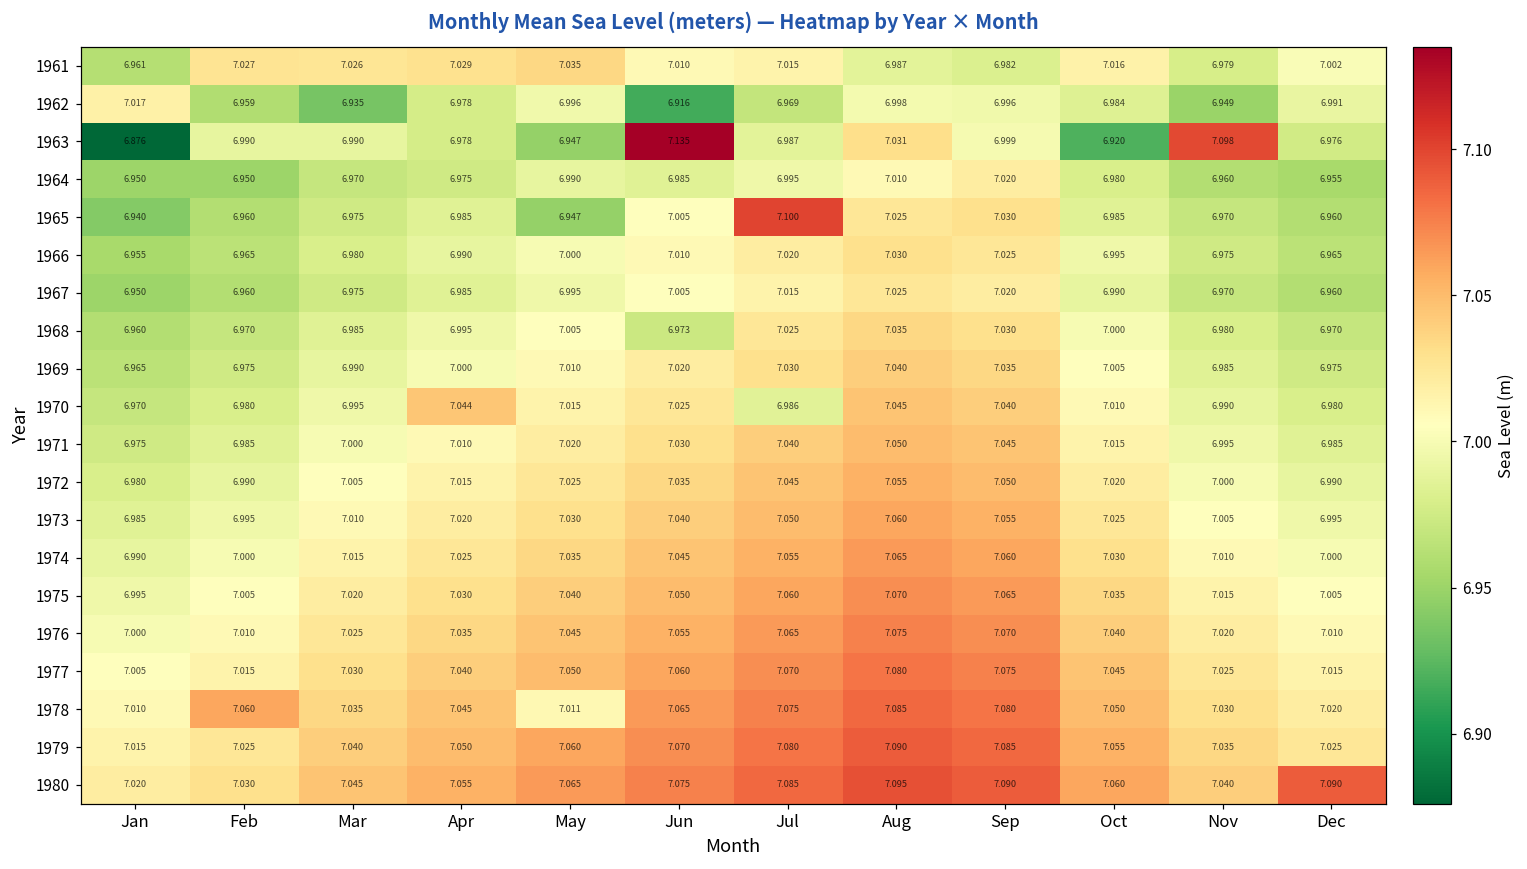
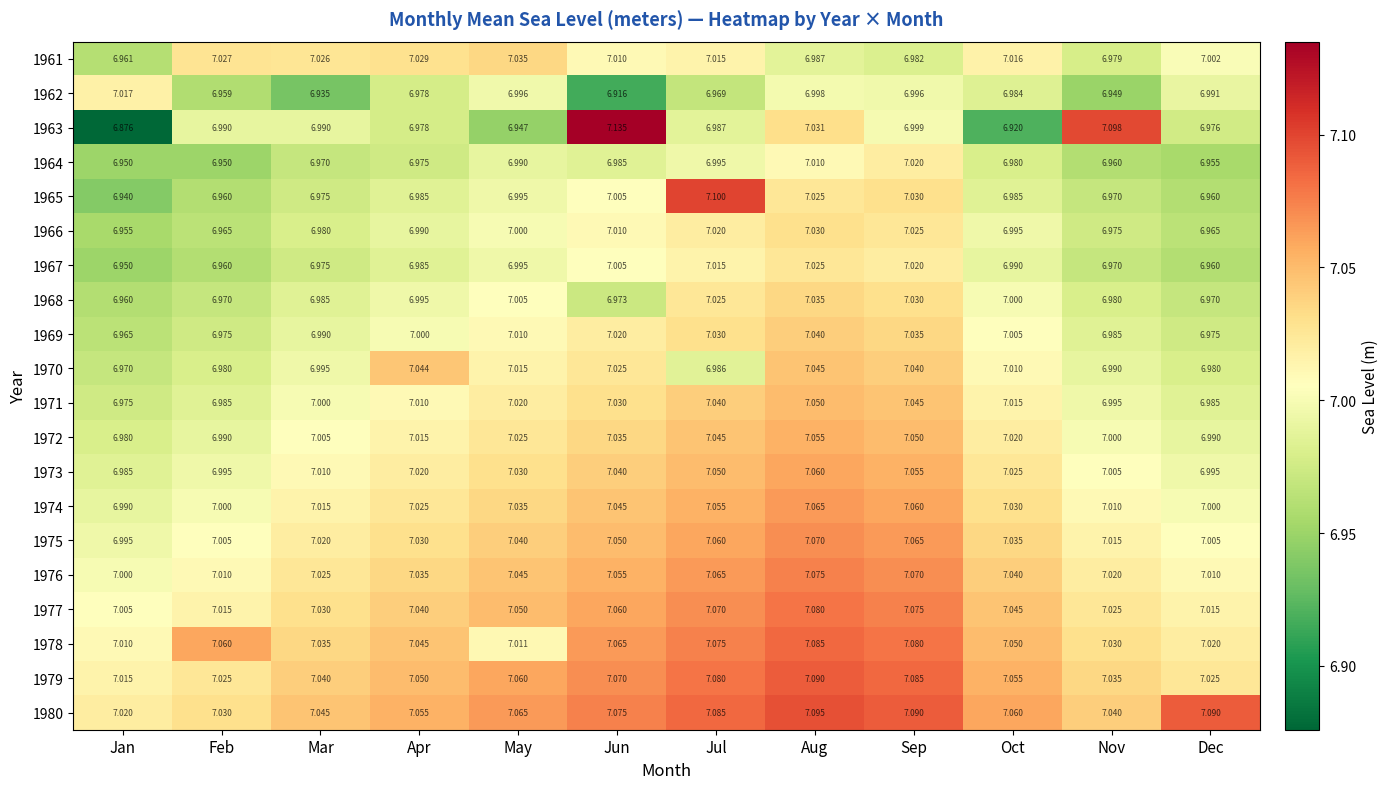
  {
    "1965": {
      "Jan": 6.940,
      "Feb": 6.960,
      "Mar": 6.975,
      "Apr": 6.985,
-     "May": 6.947,
+     "May": 6.995,
      "Jun": 7.005,
      "Jul": 7.100,
      "Aug": 7.025,
      "Sep": 7.030,
      "Oct": 6.985,
      "Nov": 6.970,
      "Dec": 6.960
    }
  }
